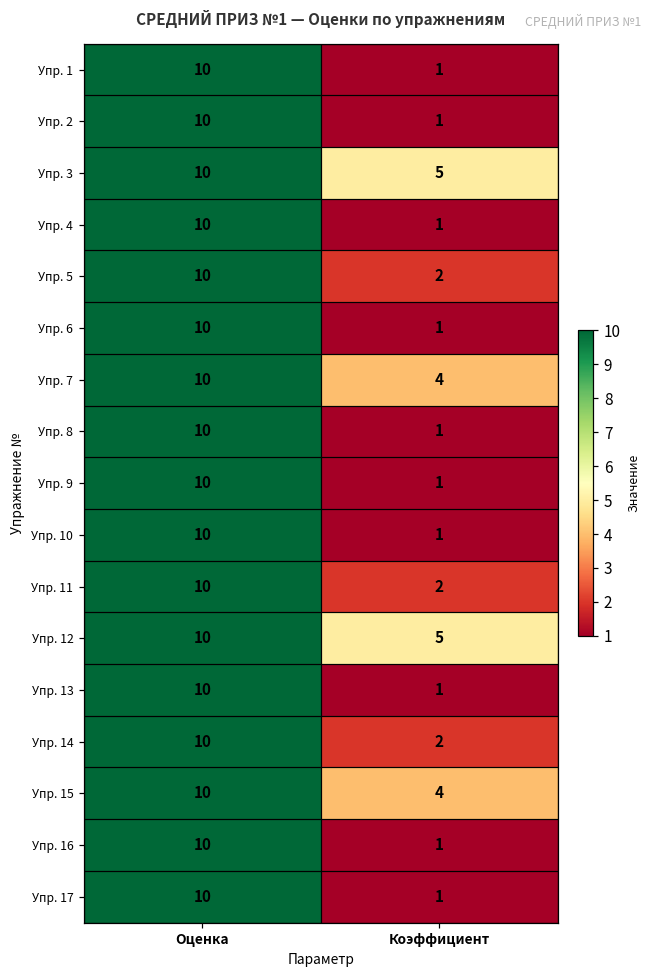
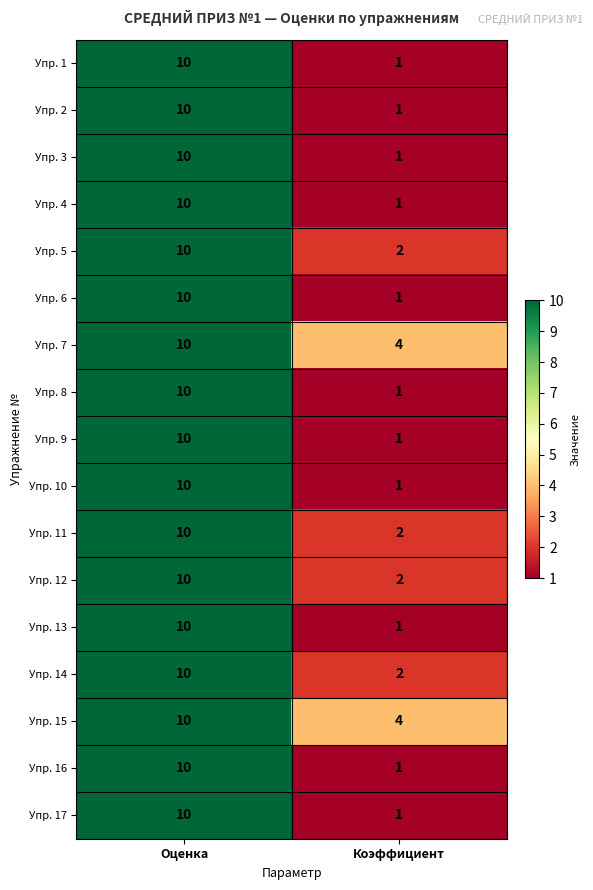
  {
    "Упр. 1": {
      "Оценка": 10,
      "Коэффициент": 1
    },
    "Упр. 2": {
      "Оценка": 10,
      "Коэффициент": 1
    },
    "Упр. 3": {
      "Оценка": 10,
-     "Коэффициент": 5
+     "Коэффициент": 1
    },
    "Упр. 4": {
      "Оценка": 10,
      "Коэффициент": 1
    },
    "Упр. 5": {
      "Оценка": 10,
      "Коэффициент": 2
    },
    "Упр. 6": {
      "Оценка": 10,
      "Коэффициент": 1
    },
    "Упр. 7": {
      "Оценка": 10,
      "Коэффициент": 4
    },
    "Упр. 8": {
      "Оценка": 10,
      "Коэффициент": 1
    },
    "Упр. 9": {
      "Оценка": 10,
      "Коэффициент": 1
    },
    "Упр. 10": {
      "Оценка": 10,
      "Коэффициент": 1
    },
    "Упр. 11": {
      "Оценка": 10,
      "Коэффициент": 2
    },
    "Упр. 12": {
      "Оценка": 10,
-     "Коэффициент": 5
+     "Коэффициент": 2
    },
    "Упр. 13": {
      "Оценка": 10,
      "Коэффициент": 1
    },
    "Упр. 14": {
      "Оценка": 10,
      "Коэффициент": 2
    },
    "Упр. 15": {
      "Оценка": 10,
      "Коэффициент": 4
    },
    "Упр. 16": {
      "Оценка": 10,
      "Коэффициент": 1
    },
    "Упр. 17": {
      "Оценка": 10,
      "Коэффициент": 1
    }
  }
